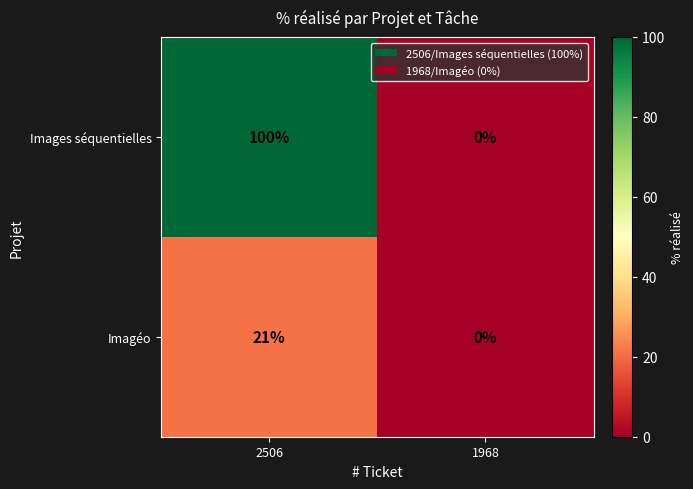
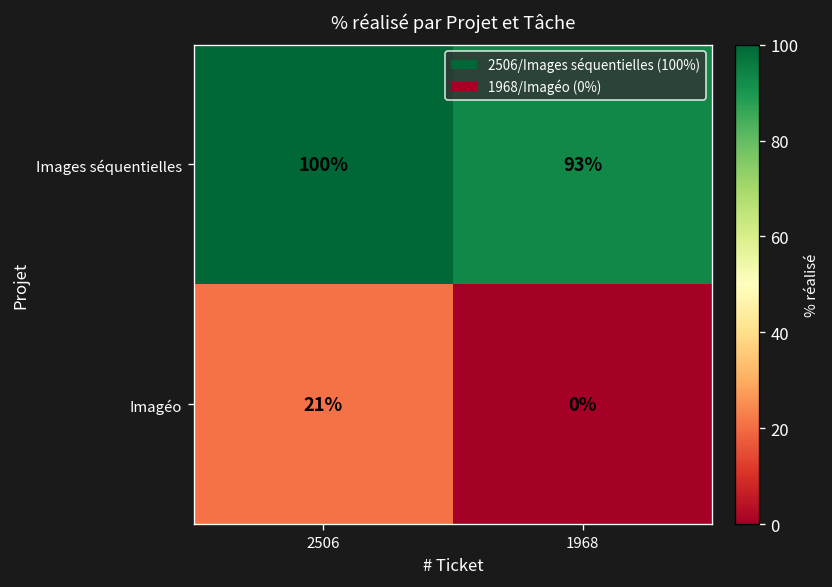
  {
    "Images séquentielles": {
      "2506": "100%",
-     "1968": "0%"
+     "1968": "93%"
    },
    "Imagéo": {
      "2506": "21%",
      "1968": "0%"
    }
  }
